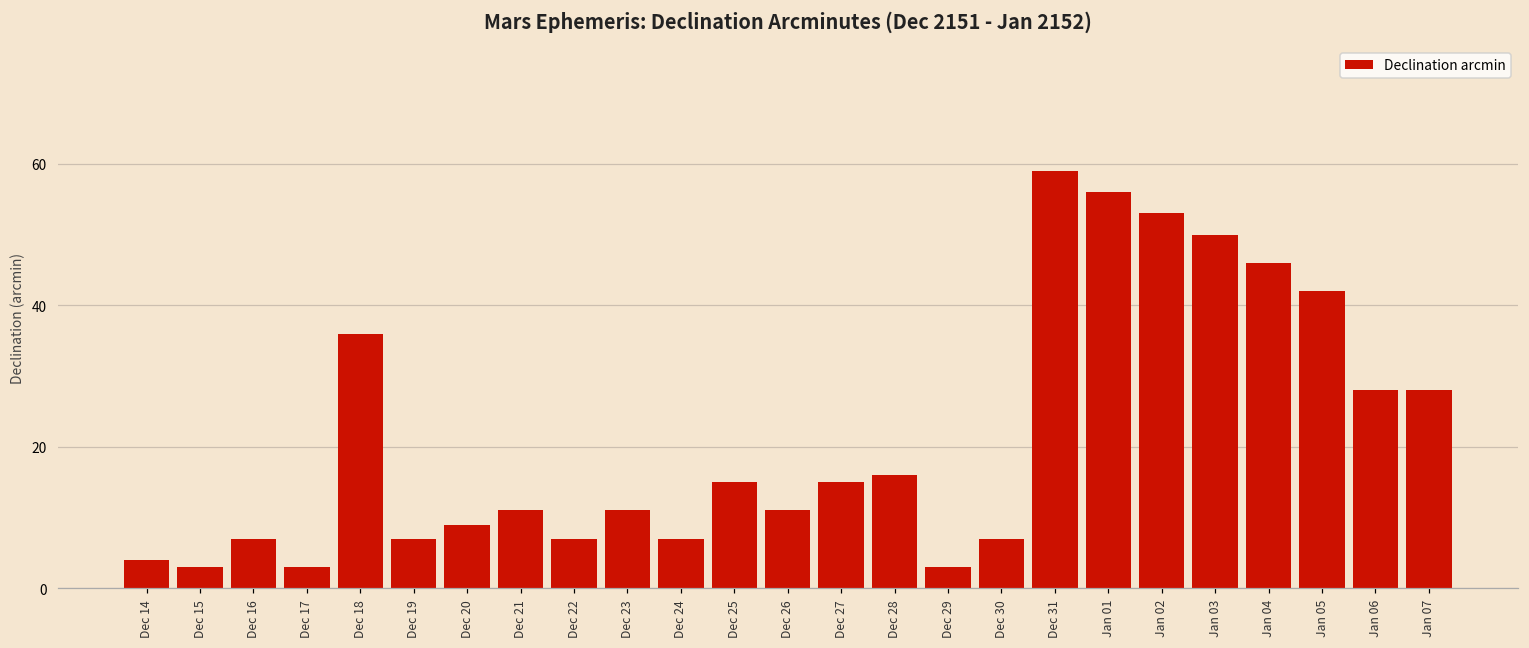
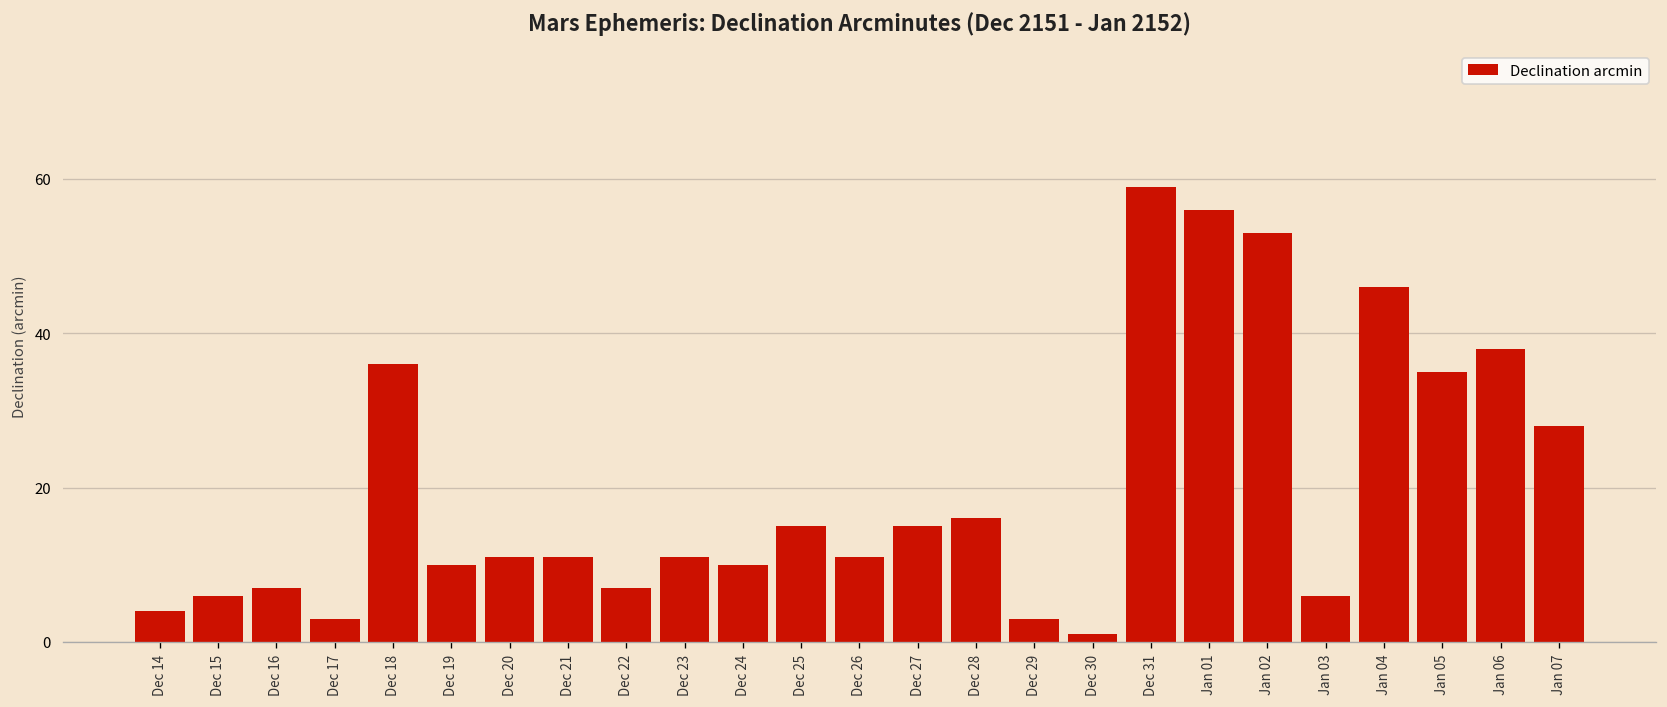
  {
    "Dec 14": 4,
-   "Dec 15": 3,
+   "Dec 15": 6,
    "Dec 16": 7,
    "Dec 17": 3,
    "Dec 18": 36,
-   "Dec 19": 7,
-   "Dec 20": 9,
+   "Dec 19": 10,
+   "Dec 20": 11,
    "Dec 21": 11,
    "Dec 22": 7,
    "Dec 23": 11,
-   "Dec 24": 7,
+   "Dec 24": 10,
    "Dec 25": 15,
    "Dec 26": 11,
    "Dec 27": 15,
    "Dec 28": 16,
    "Dec 29": 3,
-   "Dec 30": 7,
+   "Dec 30": 1,
    "Dec 31": 59,
    "Jan 01": 56,
    "Jan 02": 53,
-   "Jan 03": 50,
+   "Jan 03": 6,
    "Jan 04": 46,
-   "Jan 05": 42,
-   "Jan 06": 28,
+   "Jan 05": 35,
+   "Jan 06": 38,
    "Jan 07": 28
  }
